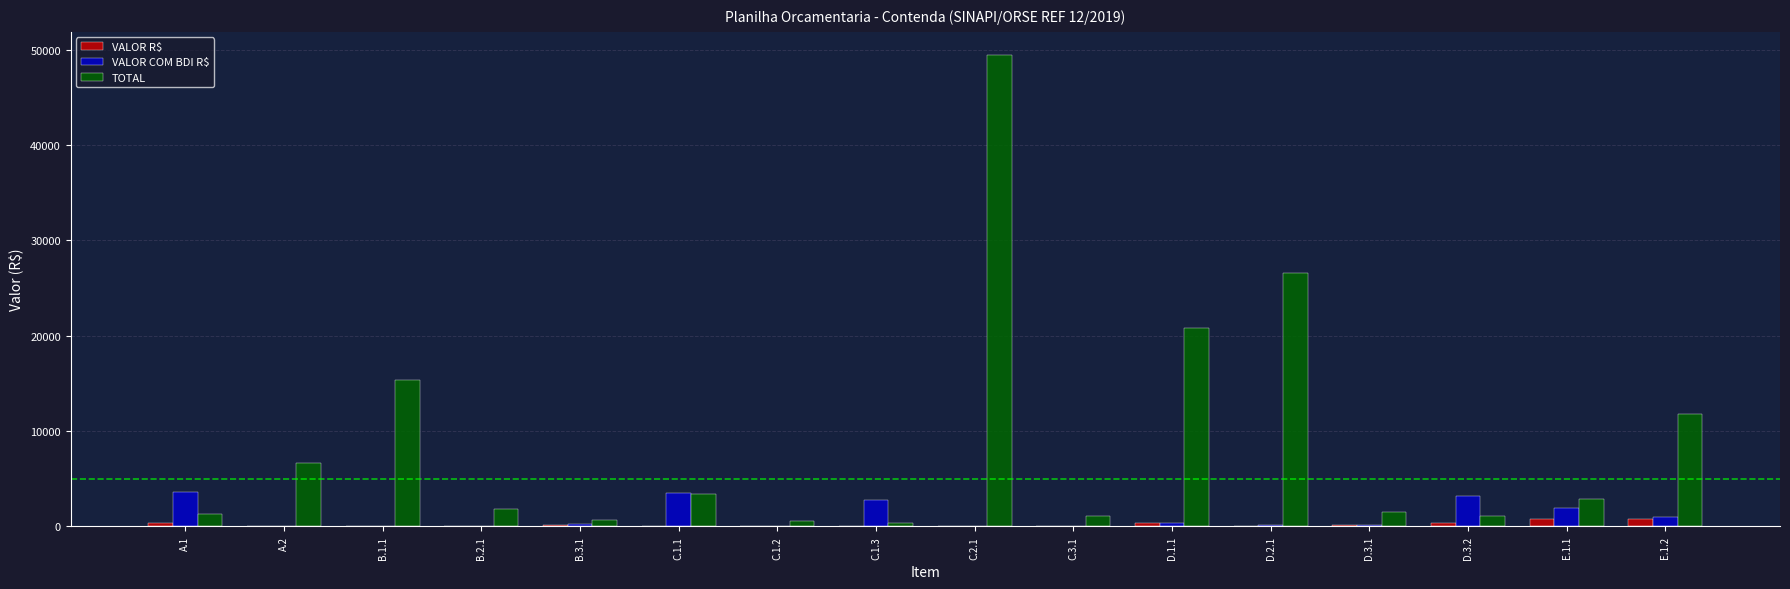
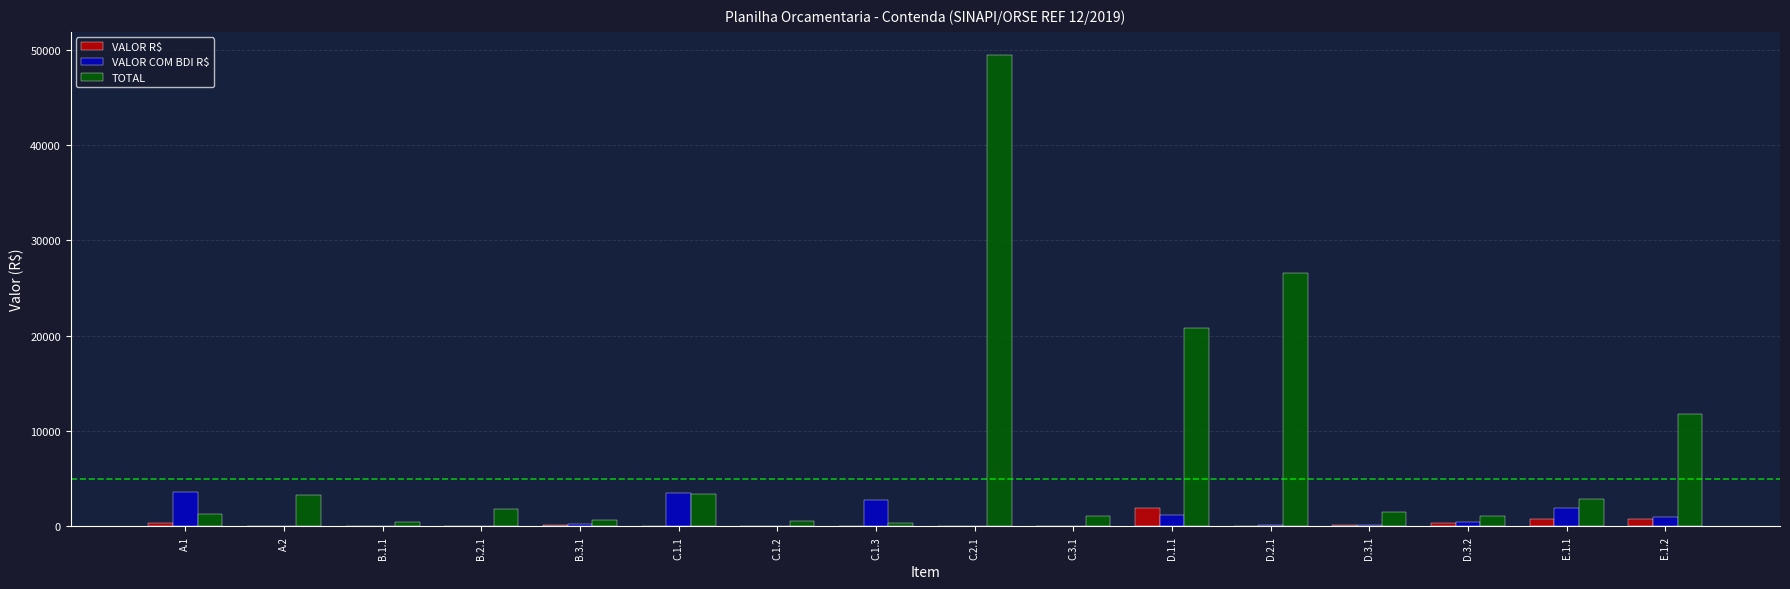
  {
    "VALOR R$": {
      "A.1": 0,
-     "D.1.1": 0,
+     "D.1.1": 2000,
      "D.3.2": 0,
      "E.1.1": 1000,
      "E.1.2": 1000
    },
    "VALOR COM BDI R$": {
      "A.1": 4000,
      "C.1.1": 4000,
      "C.1.3": 3000,
-     "D.1.1": 0,
-     "D.3.2": 3000,
+     "D.1.1": 1000,
+     "D.3.2": 1000,
      "E.1.1": 2000,
      "E.1.2": 1000
    },
    "TOTAL": {
      "A.1": 1000,
-     "A.2": 7000,
-     "B.1.1": 15000,
+     "A.2": 3000,
+     "B.1.1": 0,
      "B.2.1": 2000,
      "B.3.1": 1000,
      "C.1.1": 3000,
      "C.1.2": 1000,
      "C.1.3": 0,
      "C.2.1": 49000,
      "C.3.1": 1000,
      "D.1.1": 21000,
      "D.2.1": 27000,
      "D.3.1": 2000,
      "D.3.2": 1000,
      "E.1.1": 3000,
      "E.1.2": 12000
    }
  }
